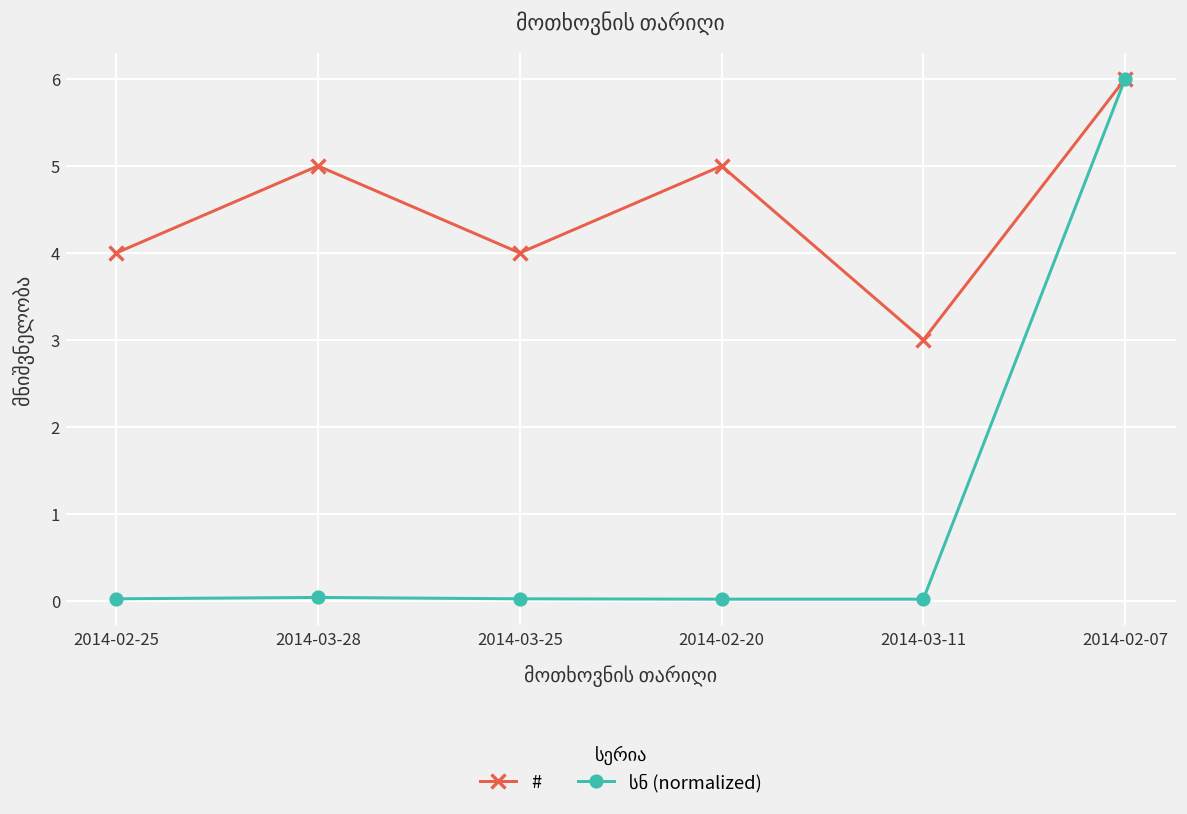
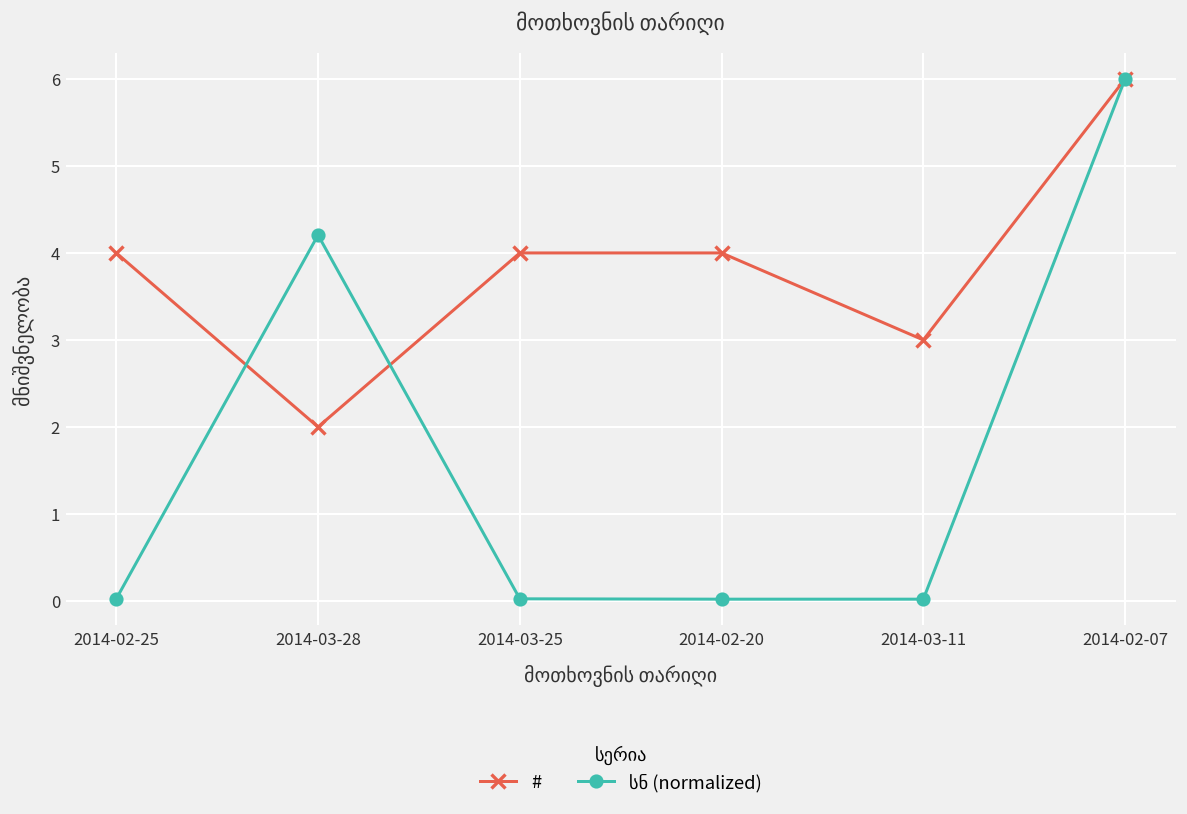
  {
    "#": {
      "2014-02-25": 4,
-     "2014-03-28": 5,
+     "2014-03-28": 2,
      "2014-03-25": 4,
-     "2014-02-20": 5,
+     "2014-02-20": 4,
      "2014-03-11": 3
    },
    "სნ (normalized)": {
      "2014-02-25": 0.0,
-     "2014-03-28": 0.0,
+     "2014-03-28": 4.2,
      "2014-03-25": 0.0,
      "2014-02-20": 0.0,
      "2014-03-11": 0.0
    }
  }
